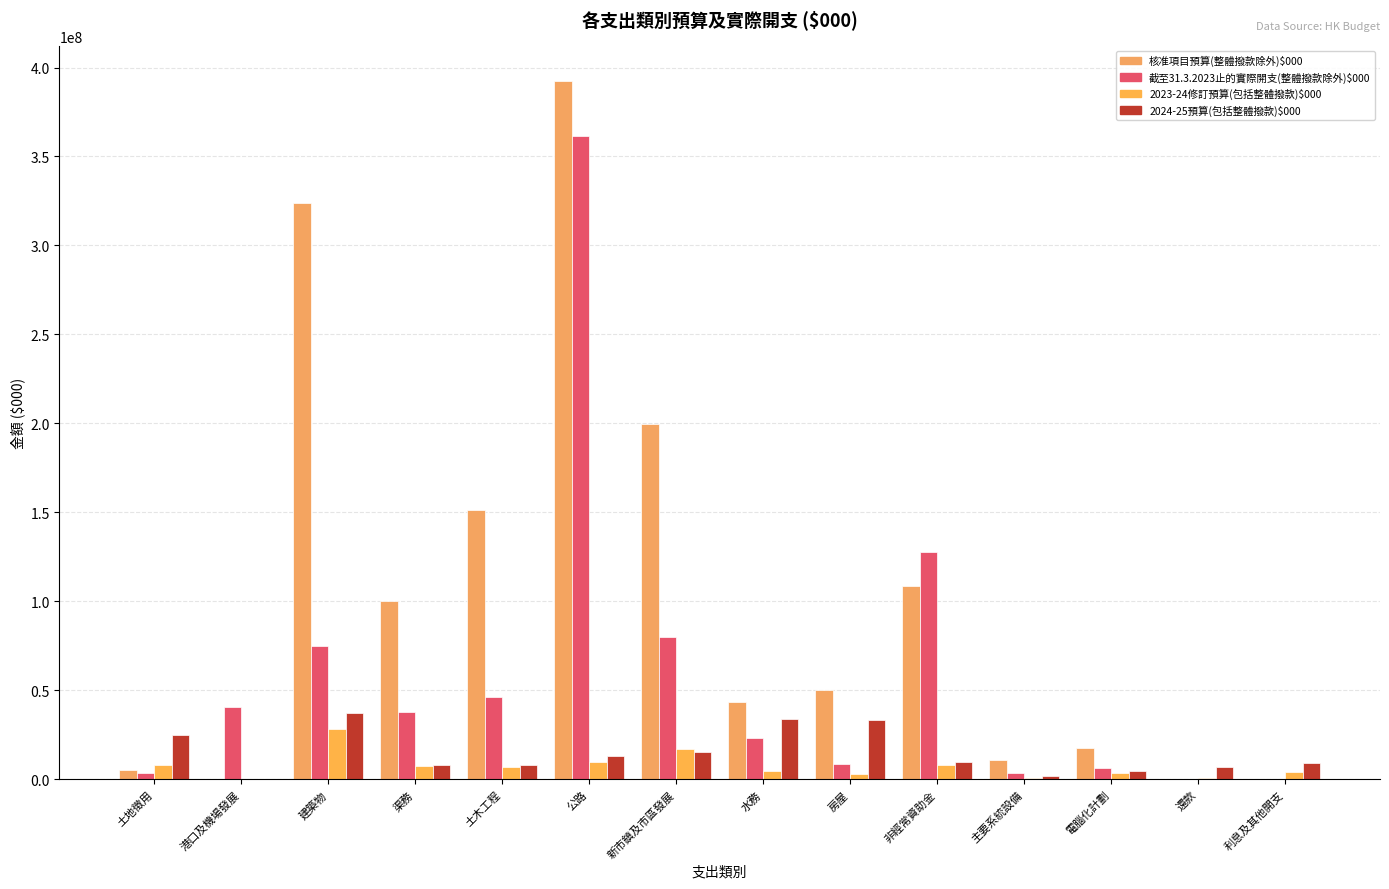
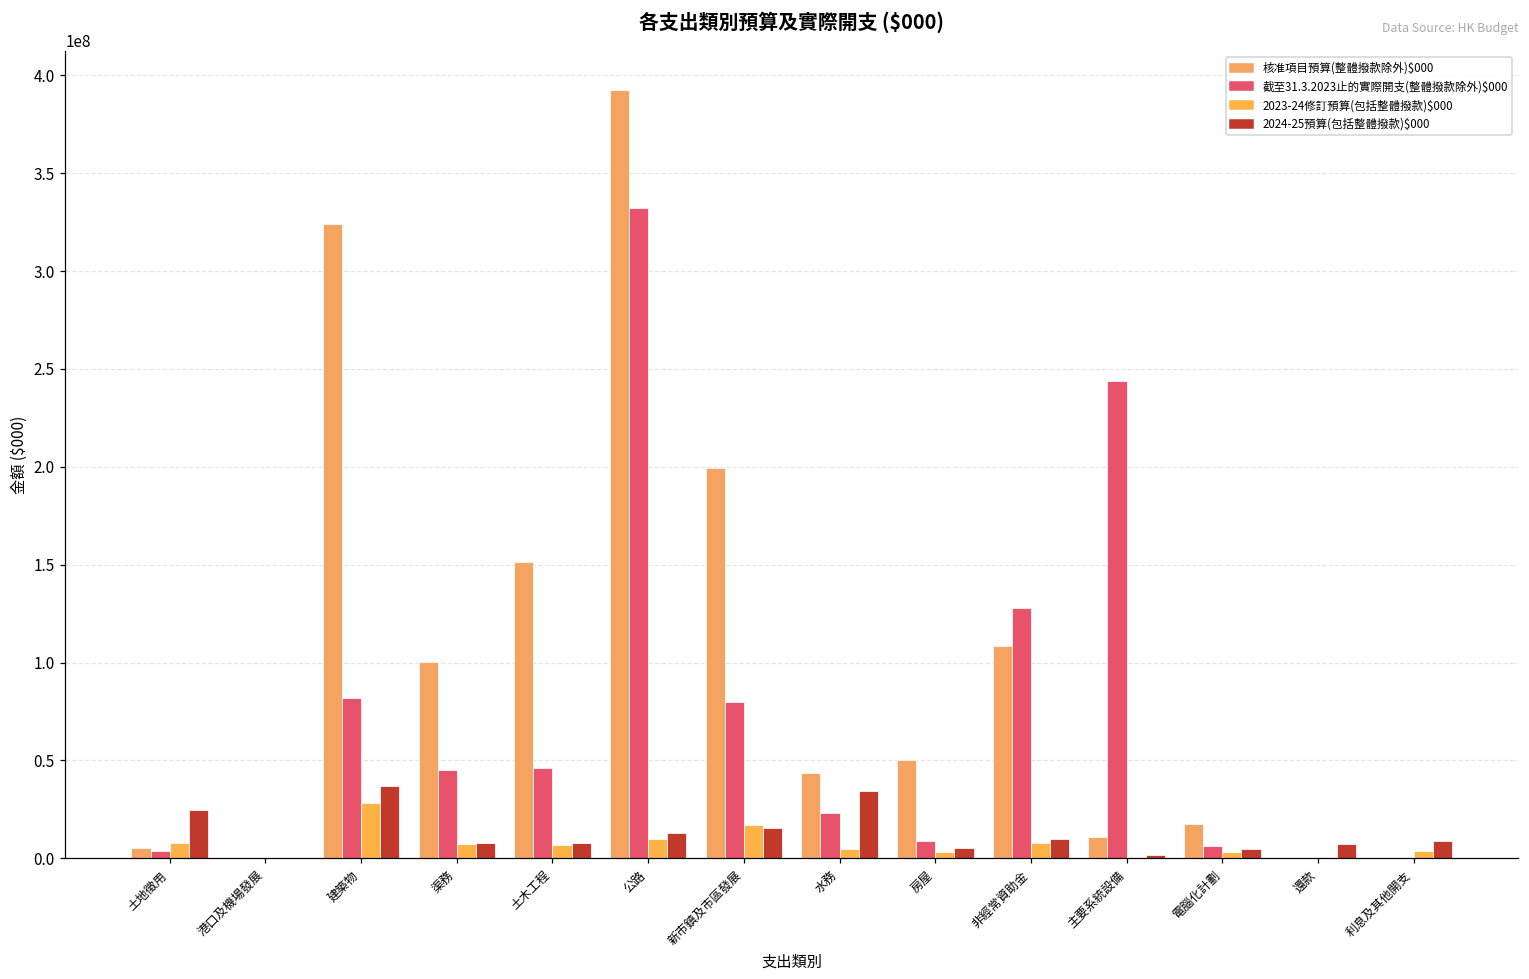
  {
    "截至31.3.2023止的實際開支(整體撥款除外)$000": {
      "土地徵用": 4000000,
-     "港口及機場發展": 41000000,
-     "建築物": 75000000,
-     "渠務": 38000000,
+     "港口及機場發展": 0,
+     "建築物": 82000000,
+     "渠務": 45000000,
      "土木工程": 46000000,
-     "公路": 362000000,
+     "公路": 332000000,
      "新市鎮及市區發展": 80000000,
      "水務": 23000000,
      "房屋": 9000000,
      "非經常資助金": 128000000,
-     "主要系統設備": 3000000,
+     "主要系統設備": 244000000,
      "電腦化計劃": 6000000,
      "還款": 0,
      "利息及其他開支": 0
    },
    "2024-25預算(包括整體撥款)$000": {
      "土地徵用": 25000000,
      "建築物": 37000000,
      "渠務": 8000000,
      "土木工程": 8000000,
      "公路": 13000000,
      "新市鎮及市區發展": 15000000,
      "水務": 34000000,
-     "房屋": 34000000,
+     "房屋": 5000000,
      "非經常資助金": 10000000,
      "主要系統設備": 2000000,
      "電腦化計劃": 5000000,
      "還款": 7000000,
      "利息及其他開支": 9000000
    }
  }
